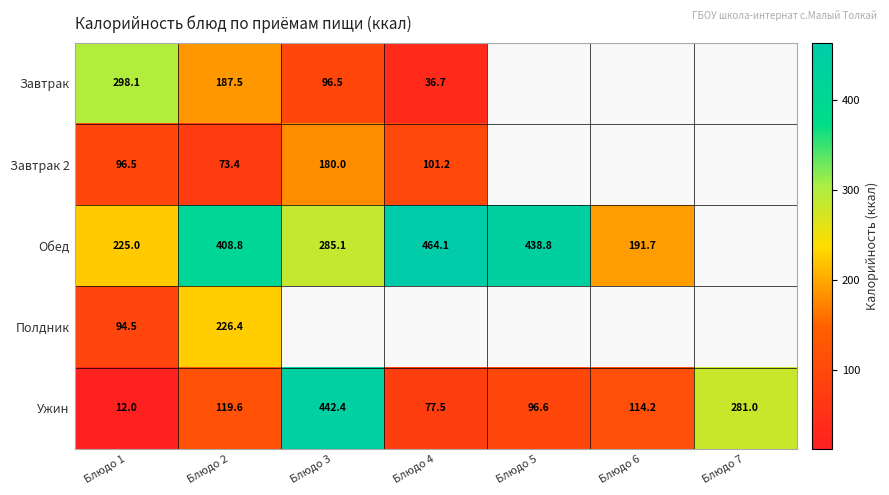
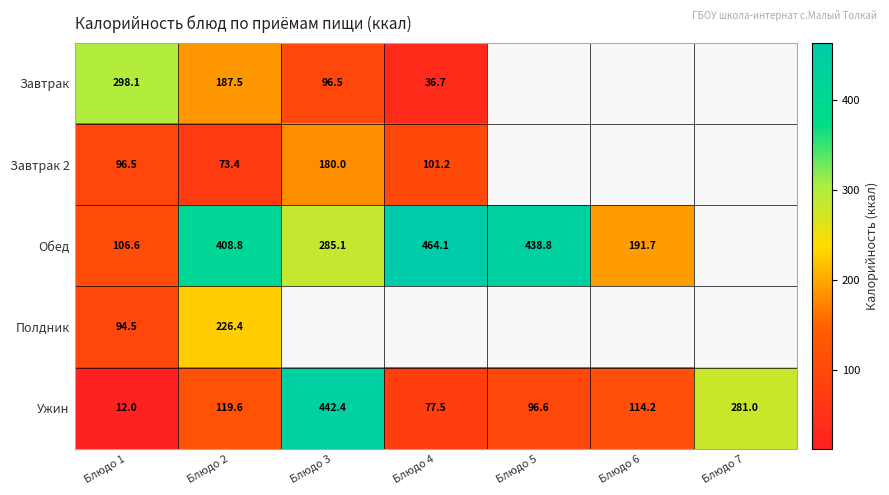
  {
    "Завтрак": {
      "Блюдо 1": 298.1,
      "Блюдо 2": 187.5,
      "Блюдо 3": 96.5,
      "Блюдо 4": 36.7
    },
    "Завтрак 2": {
      "Блюдо 1": 96.5,
      "Блюдо 2": 73.4,
      "Блюдо 3": 180.0,
      "Блюдо 4": 101.2
    },
    "Обед": {
-     "Блюдо 1": 225.0,
+     "Блюдо 1": 106.6,
      "Блюдо 2": 408.8,
      "Блюдо 3": 285.1,
      "Блюдо 4": 464.1,
      "Блюдо 5": 438.8,
      "Блюдо 6": 191.7
    },
    "Полдник": {
      "Блюдо 1": 94.5,
      "Блюдо 2": 226.4
    },
    "Ужин": {
      "Блюдо 1": 12.0,
      "Блюдо 2": 119.6,
      "Блюдо 3": 442.4,
      "Блюдо 4": 77.5,
      "Блюдо 5": 96.6,
      "Блюдо 6": 114.2,
      "Блюдо 7": 281.0
    }
  }
